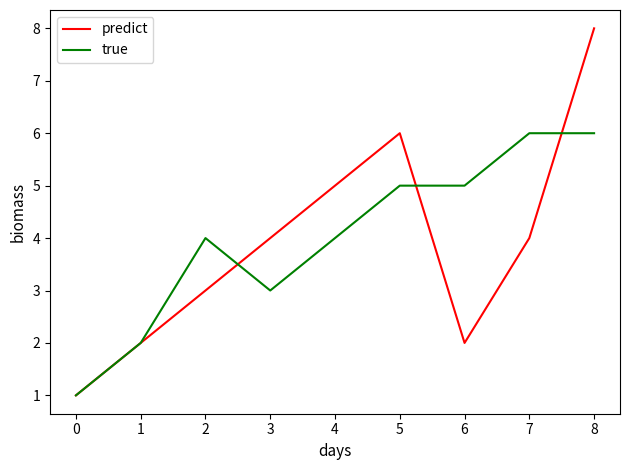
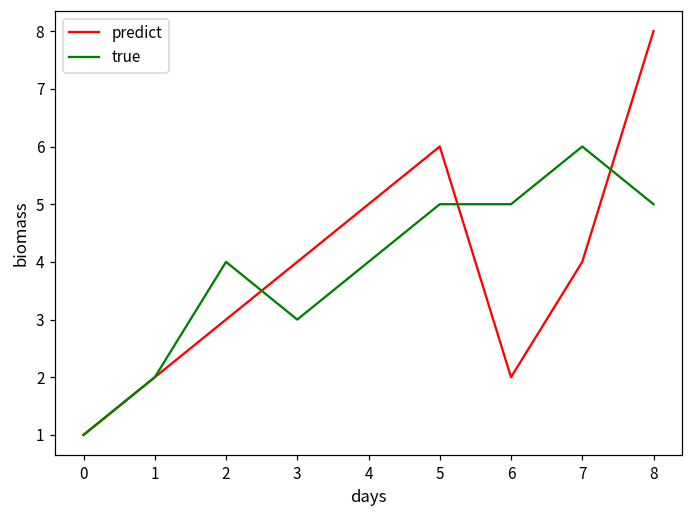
  {
    "predict": {
      "2": 3,
      "3": 4,
      "4": 5,
      "5": 6,
      "6": 2,
      "7": 4,
      "8": 8
    },
    "true": {
      "2": 4,
      "3": 3,
      "4": 4,
      "5": 5,
      "6": 5,
      "7": 6,
-     "8": 6
+     "8": 5
    }
  }
